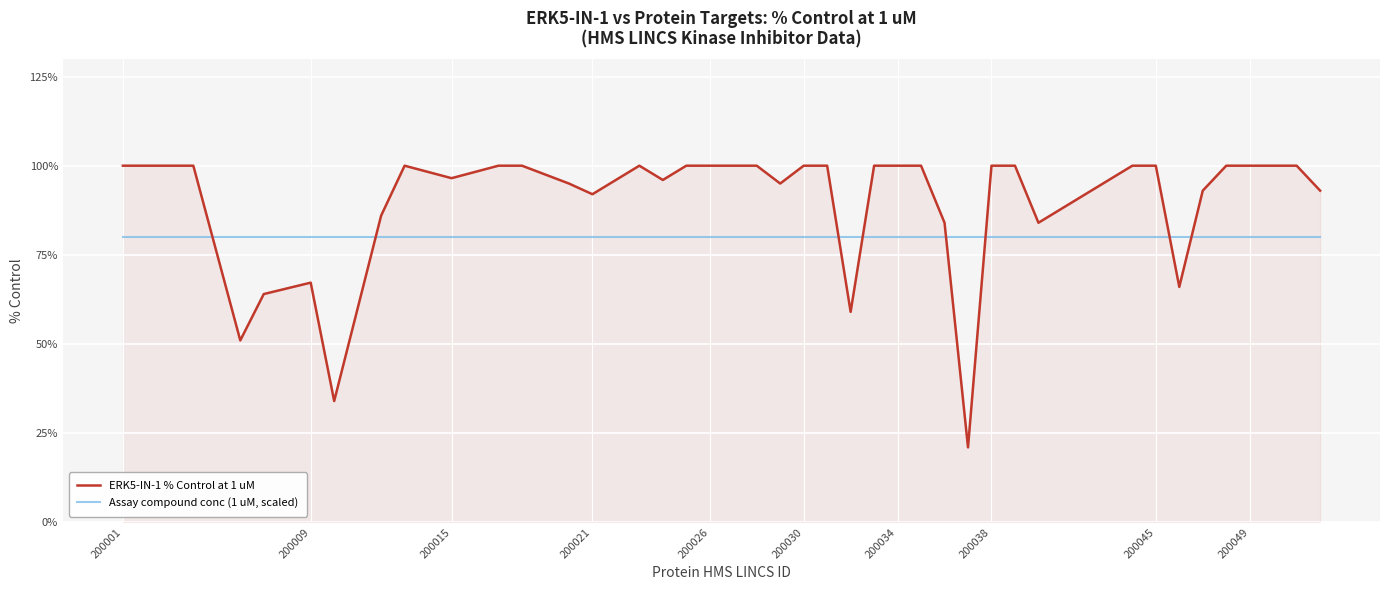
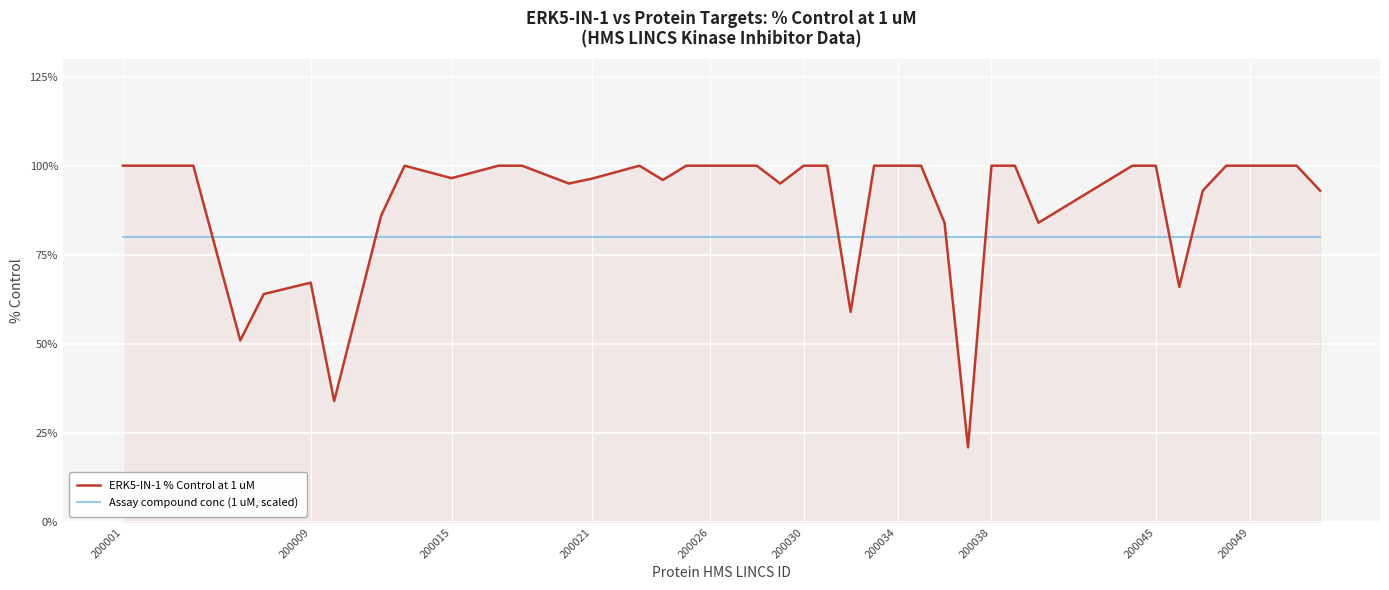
  {
    "ERK5-IN-1 % Control at 1 uM": {
      "200001": "100%",
      "200009": "67%",
      "200015": "97%",
-     "200021": "92%",
+     "200021": "96%",
      "200026": "100%",
      "200030": "100%",
      "200034": "100%",
      "200038": "100%",
      "200045": "100%",
      "200049": "100%"
    },
    "Assay compound conc (1 uM, scaled)": {
      "200001": "80%",
      "200009": "80%",
      "200015": "80%",
      "200021": "80%",
      "200026": "80%",
      "200030": "80%",
      "200034": "80%",
      "200038": "80%",
      "200045": "80%",
      "200049": "80%"
    }
  }
